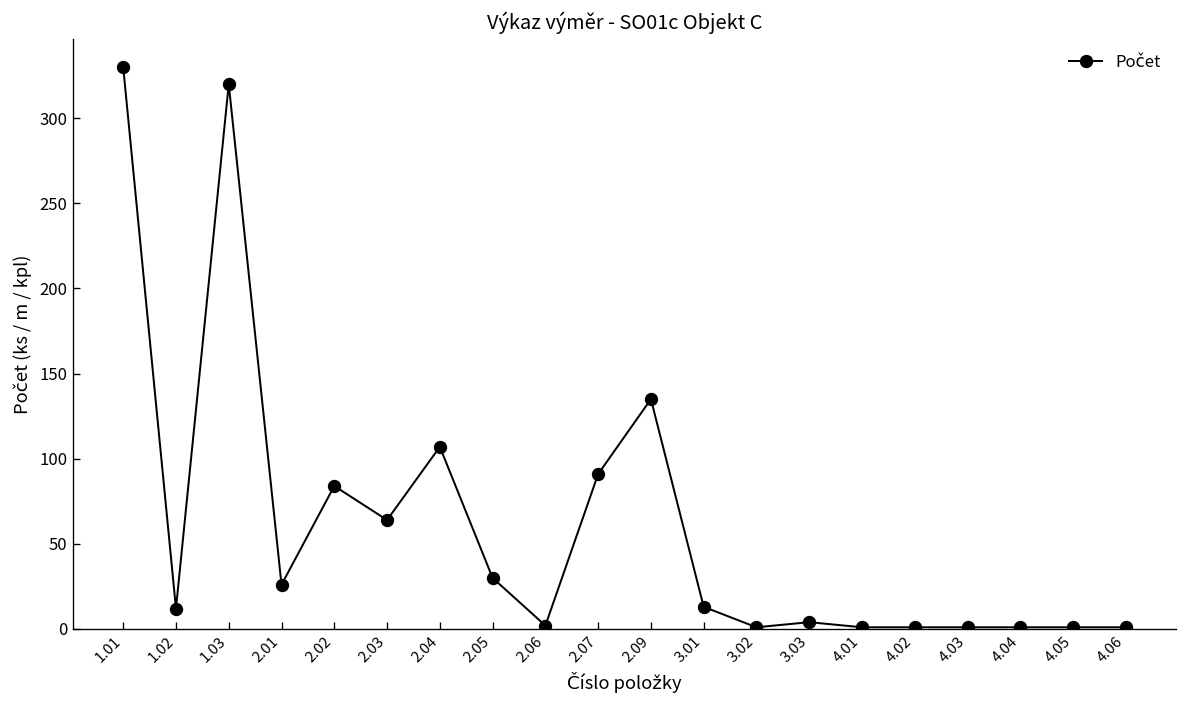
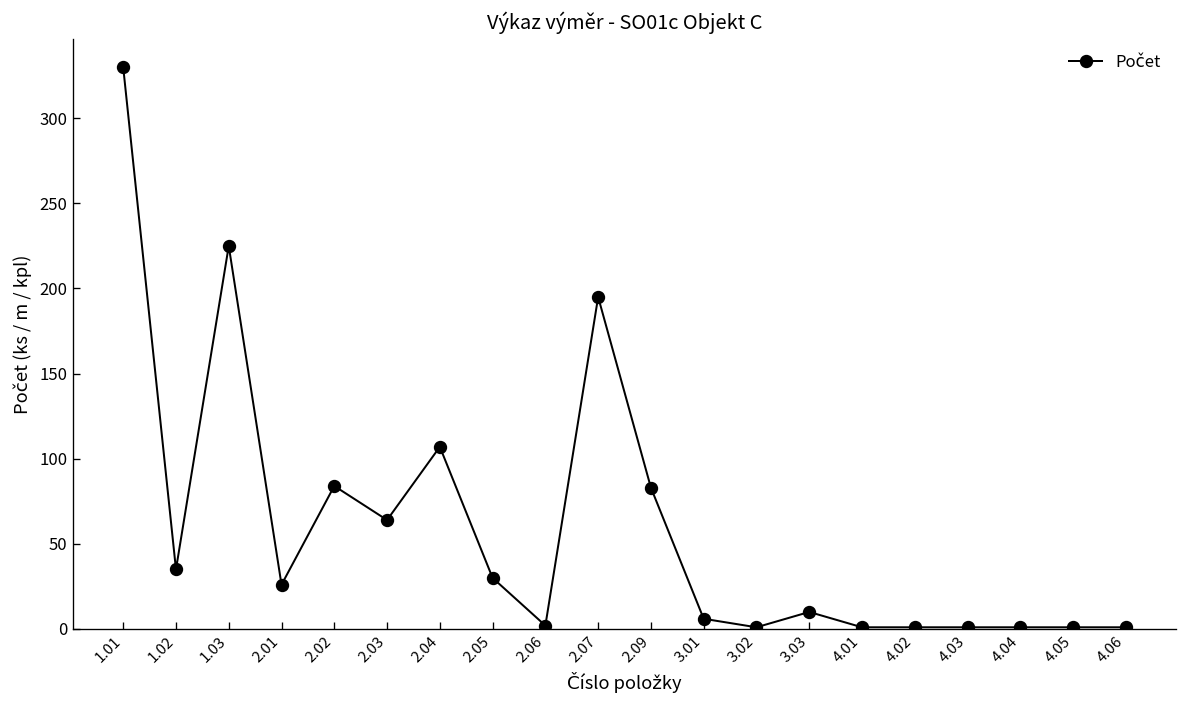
  {
    "1.01": 330,
-   "1.02": 12,
-   "1.03": 320,
+   "1.02": 35,
+   "1.03": 225,
    "2.01": 26,
    "2.02": 84,
    "2.03": 64,
    "2.04": 107,
    "2.05": 30,
    "2.06": 2,
-   "2.07": 91,
-   "2.09": 135,
-   "3.01": 13,
+   "2.07": 195,
+   "2.09": 83,
+   "3.01": 6,
    "3.02": 1,
-   "3.03": 4,
+   "3.03": 10,
    "4.01": 1,
    "4.02": 1,
    "4.03": 1,
    "4.04": 1,
    "4.05": 1,
    "4.06": 1
  }
